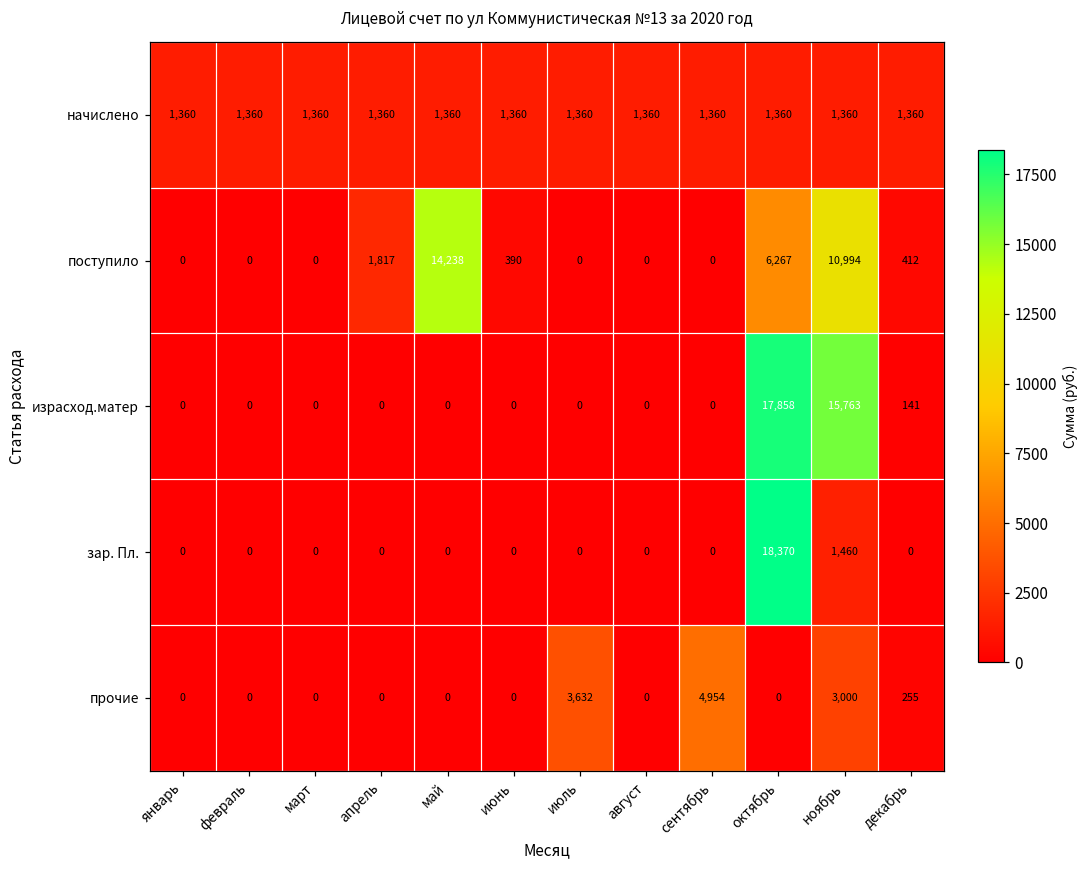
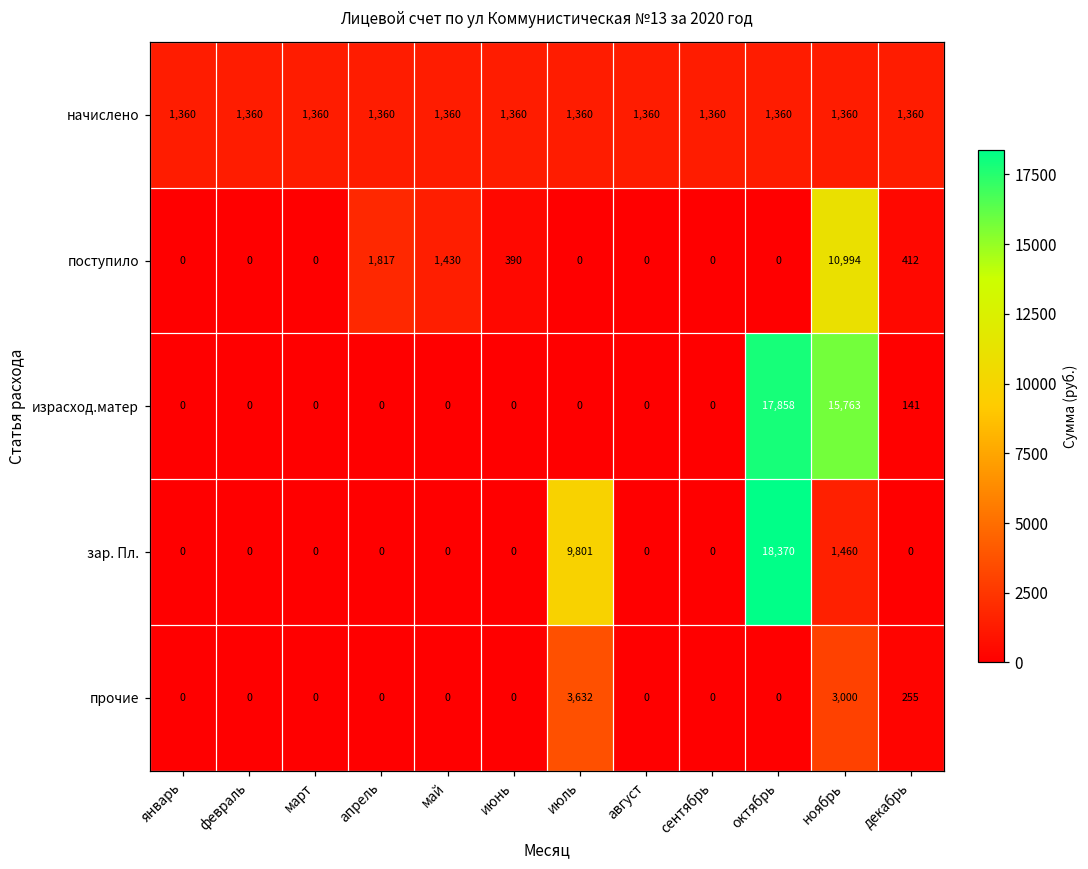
  {
    "начислено": {
      "январь": "1,360",
      "февраль": "1,360",
      "март": "1,360",
      "апрель": "1,360",
      "май": "1,360",
      "июнь": "1,360",
      "июль": "1,360",
      "август": "1,360",
      "сентябрь": "1,360",
      "октябрь": "1,360",
      "ноябрь": "1,360",
      "декабрь": "1,360"
    },
    "поступило": {
      "январь": "0",
      "февраль": "0",
      "март": "0",
      "апрель": "1,817",
-     "май": "14,238",
+     "май": "1,430",
      "июнь": "390",
      "июль": "0",
      "август": "0",
      "сентябрь": "0",
-     "октябрь": "6,267",
+     "октябрь": "0",
      "ноябрь": "10,994",
      "декабрь": "412"
    },
    "израсход.матер": {
      "январь": "0",
      "февраль": "0",
      "март": "0",
      "апрель": "0",
      "май": "0",
      "июнь": "0",
      "июль": "0",
      "август": "0",
      "сентябрь": "0",
      "октябрь": "17,858",
      "ноябрь": "15,763",
      "декабрь": "141"
    },
    "зар. Пл.": {
      "январь": "0",
      "февраль": "0",
      "март": "0",
      "апрель": "0",
      "май": "0",
      "июнь": "0",
-     "июль": "0",
+     "июль": "9,801",
      "август": "0",
      "сентябрь": "0",
      "октябрь": "18,370",
      "ноябрь": "1,460",
      "декабрь": "0"
    },
    "прочие": {
      "январь": "0",
      "февраль": "0",
      "март": "0",
      "апрель": "0",
      "май": "0",
      "июнь": "0",
      "июль": "3,632",
      "август": "0",
-     "сентябрь": "4,954",
+     "сентябрь": "0",
      "октябрь": "0",
      "ноябрь": "3,000",
      "декабрь": "255"
    }
  }
